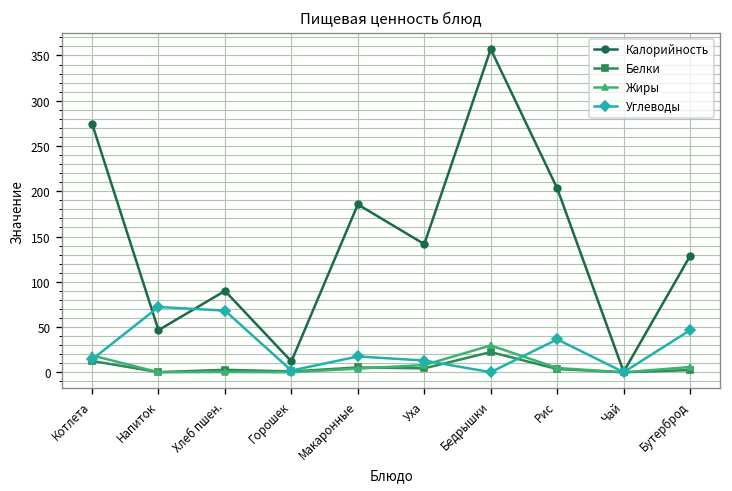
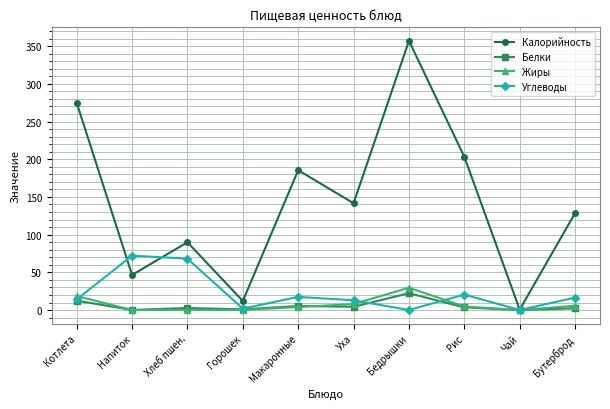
  {
    "Углеводы": {
      "Напиток": 70,
      "Хлеб пшен.": 70,
      "Макаронные": 20,
      "Уха": 10,
      "Бедрышки": 0,
-     "Рис": 40,
-     "Бутерброд": 50
+     "Рис": 20,
+     "Бутерброд": 20
    }
  }
